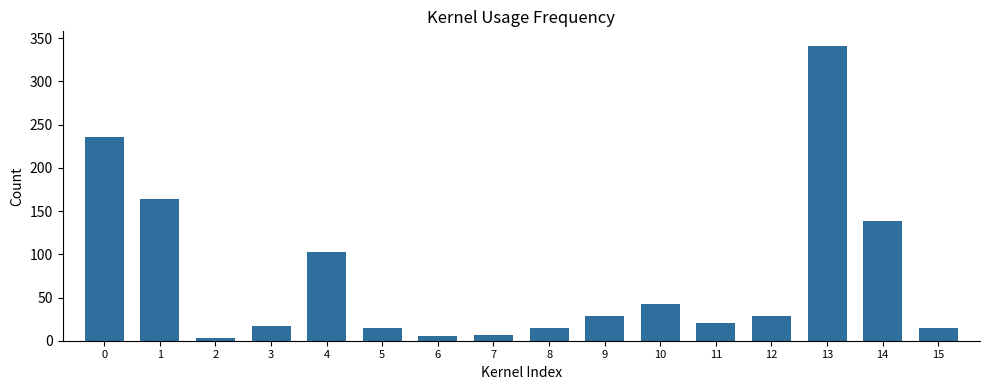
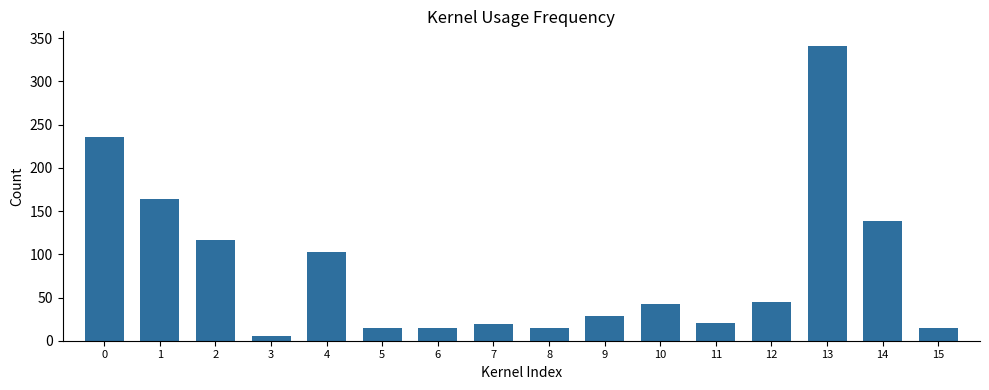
  {
    "0": 240,
    "1": 160,
-   "2": 0,
-   "3": 20,
+   "2": 120,
+   "3": 10,
    "4": 100,
    "5": 20,
-   "6": 10,
-   "7": 10,
+   "6": 20,
+   "7": 20,
    "8": 20,
    "9": 30,
    "10": 40,
    "11": 20,
-   "12": 30,
+   "12": 50,
    "13": 340,
    "14": 140,
    "15": 20
  }
